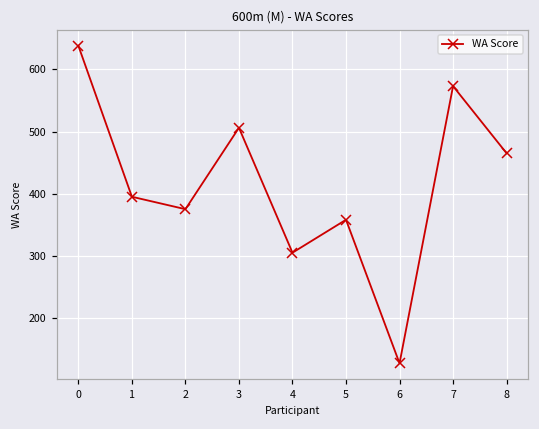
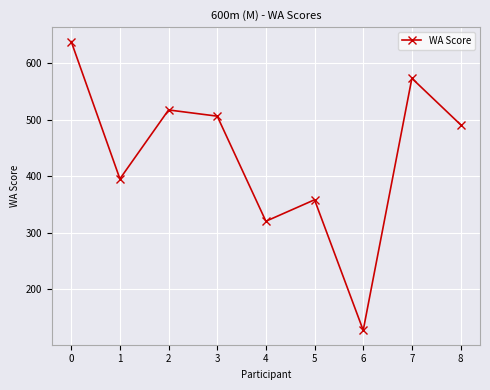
  {
    "0": 640,
    "1": 400,
-   "2": 380,
+   "2": 520,
    "3": 510,
-   "4": 310,
+   "4": 320,
    "5": 360,
    "6": 130,
    "7": 570,
-   "8": 470
+   "8": 490
  }
